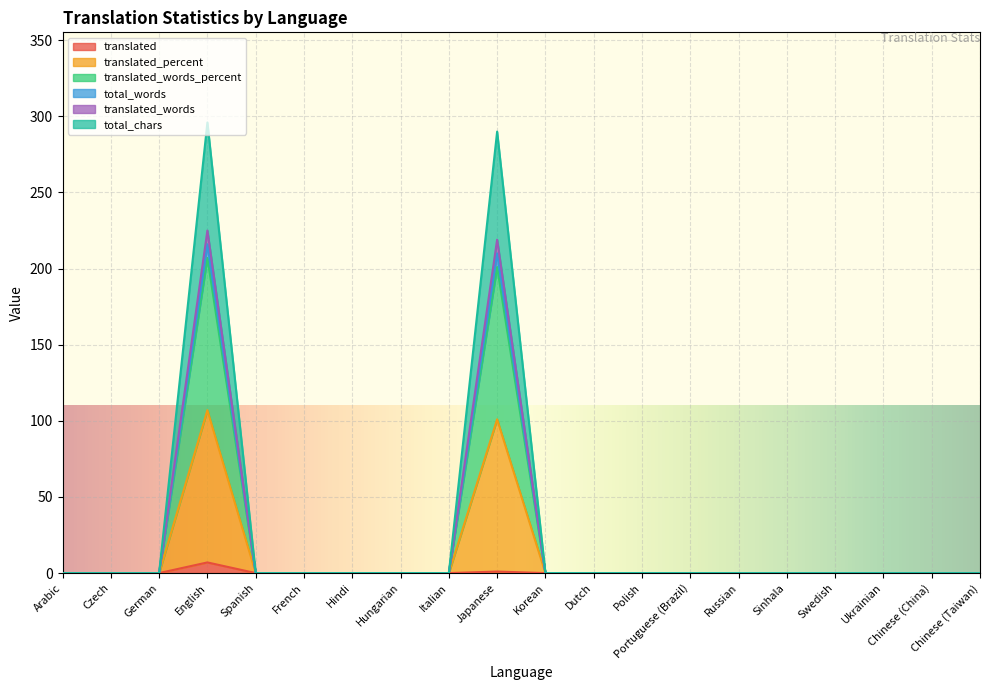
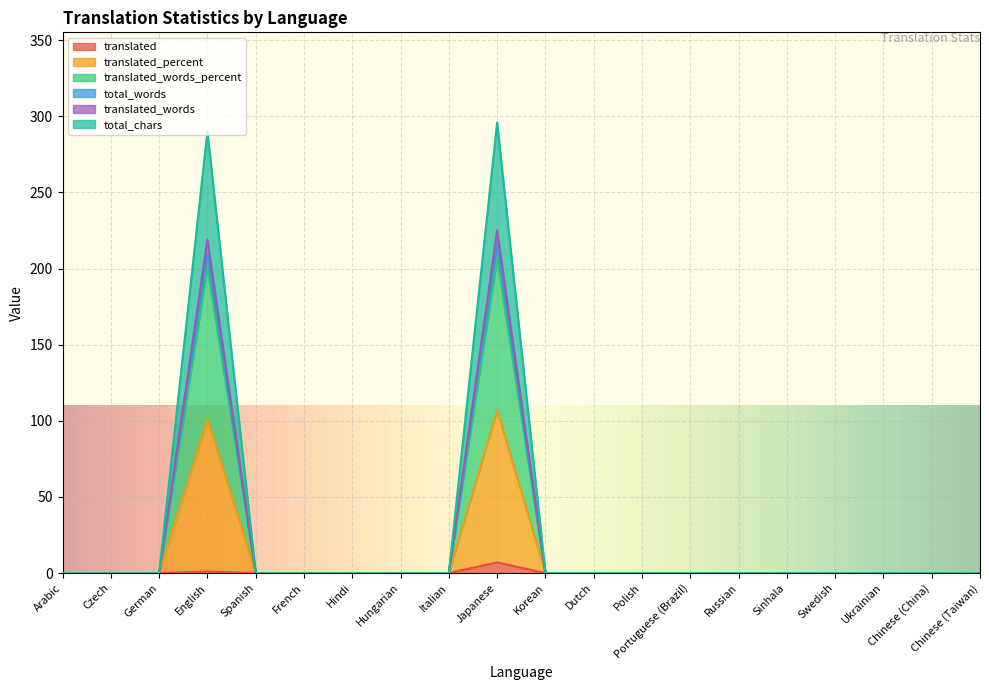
  {
    "translated": {
-     "English": 7,
-     "Japanese": 1
+     "English": 1,
+     "Japanese": 7
    },
    "translated_percent": {
      "English": 100,
      "Japanese": 100
    },
    "total_words": {
      "English": 9,
      "Japanese": 9
    },
    "translated_words": {
      "English": 9,
      "Japanese": 9
    }
  }
